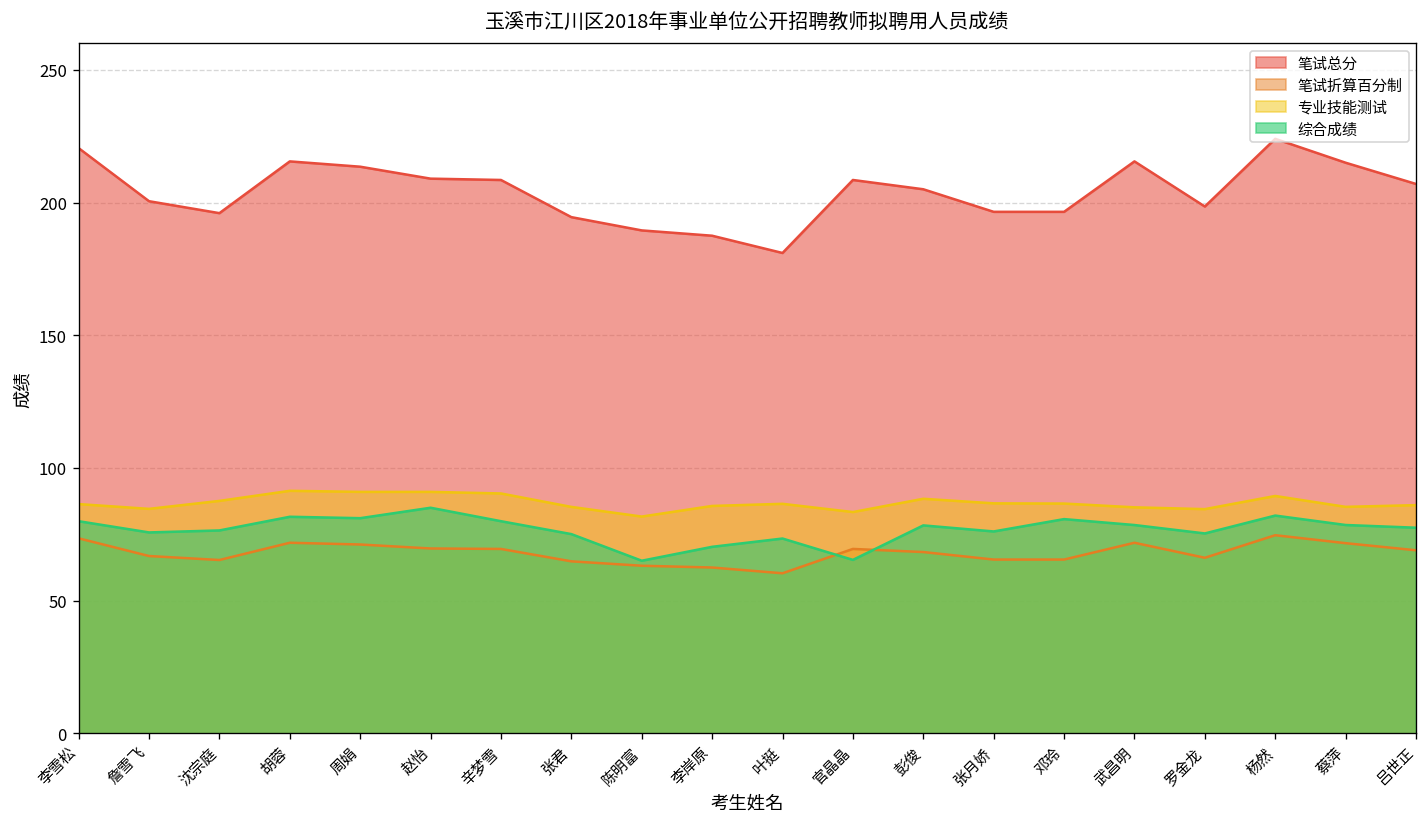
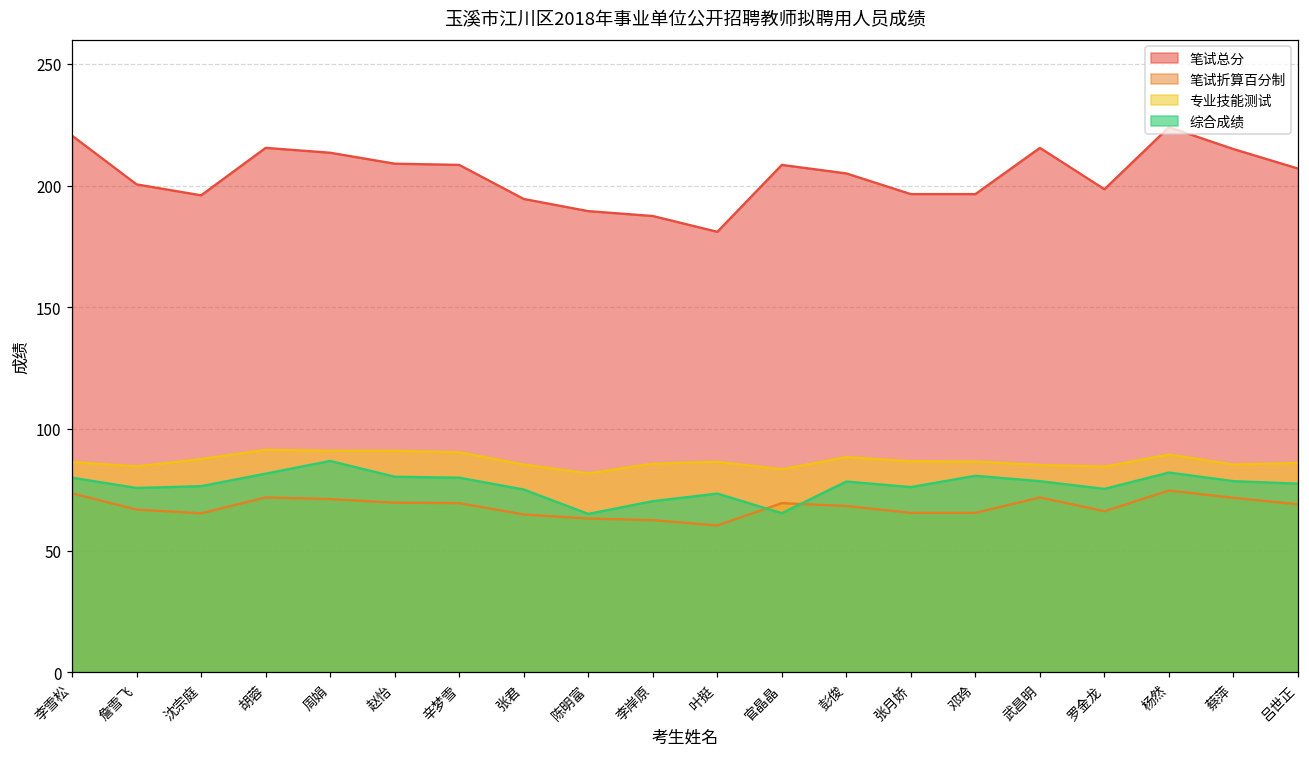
  {
    "综合成绩": {
      "李雪松": 80,
      "詹雪飞": 76,
      "沈宗庭": 76,
      "胡蓉": 82,
-     "周娟": 81,
-     "赵怡": 85,
+     "周娟": 87,
+     "赵怡": 80,
      "辛梦雪": 80,
      "张君": 75,
      "陈明富": 65,
      "李岸原": 70,
      "叶挺": 73,
      "官晶晶": 65,
      "彭俊": 78,
      "张月娇": 76,
      "邓玲": 81,
      "武昌明": 79,
      "罗金龙": 75,
      "杨然": 82,
      "蔡萍": 79,
      "吕世正": 78
    }
  }
